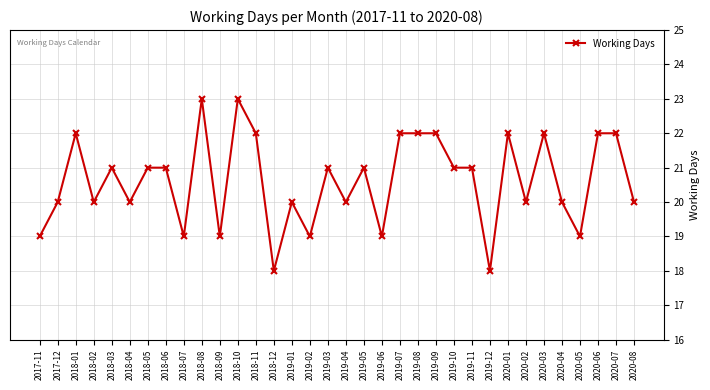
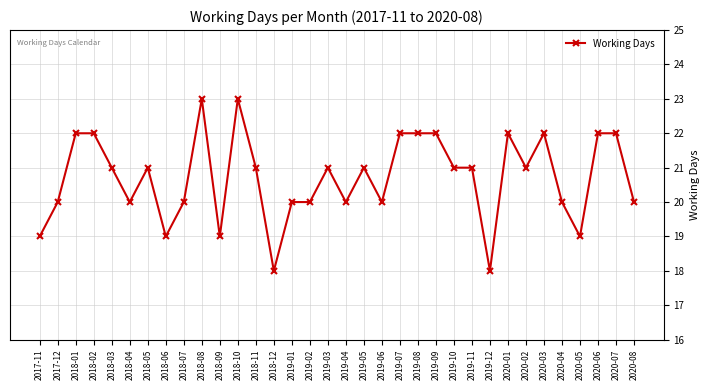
  {
    "2017-11": 19,
    "2017-12": 20,
    "2018-01": 22,
-   "2018-02": 20,
+   "2018-02": 22,
    "2018-03": 21,
    "2018-04": 20,
    "2018-05": 21,
-   "2018-06": 21,
-   "2018-07": 19,
+   "2018-06": 19,
+   "2018-07": 20,
    "2018-08": 23,
    "2018-09": 19,
    "2018-10": 23,
-   "2018-11": 22,
+   "2018-11": 21,
    "2018-12": 18,
    "2019-01": 20,
-   "2019-02": 19,
+   "2019-02": 20,
    "2019-03": 21,
    "2019-04": 20,
    "2019-05": 21,
-   "2019-06": 19,
+   "2019-06": 20,
    "2019-07": 22,
    "2019-08": 22,
    "2019-09": 22,
    "2019-10": 21,
    "2019-11": 21,
    "2019-12": 18,
    "2020-01": 22,
-   "2020-02": 20,
+   "2020-02": 21,
    "2020-03": 22,
    "2020-04": 20,
    "2020-05": 19,
    "2020-06": 22,
    "2020-07": 22,
    "2020-08": 20
  }
